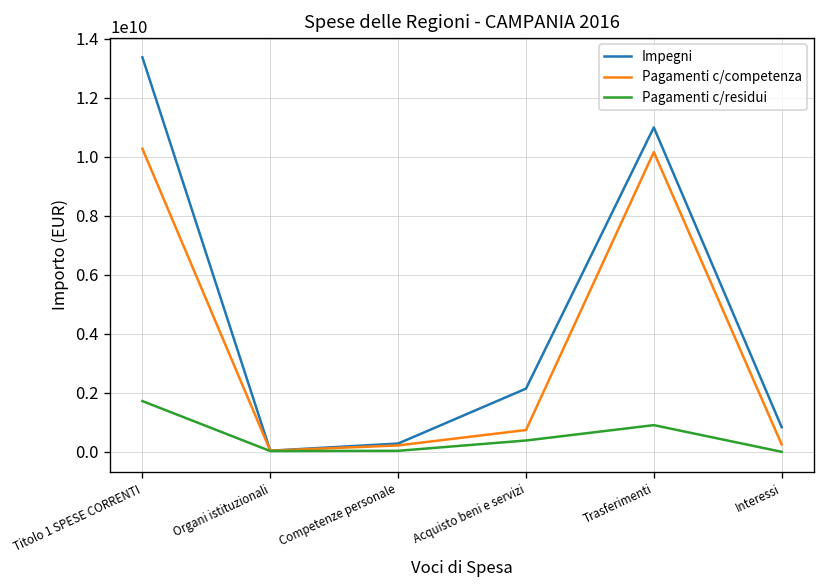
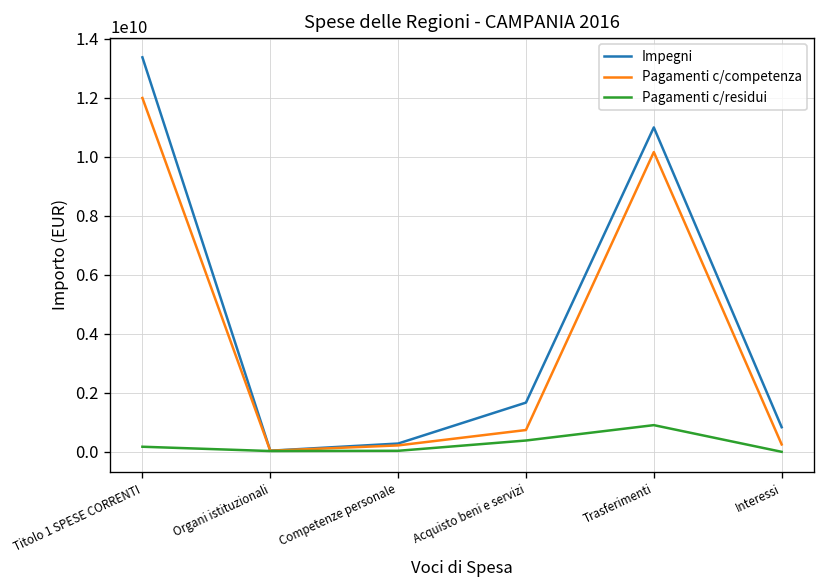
  {
    "Impegni": {
      "Titolo 1 SPESE CORRENTI": 13400000000,
-     "Acquisto beni e servizi": 2100000000,
+     "Acquisto beni e servizi": 1700000000,
      "Trasferimenti": 11000000000,
      "Interessi": 800000000
    },
    "Pagamenti c/competenza": {
-     "Titolo 1 SPESE CORRENTI": 10300000000,
+     "Titolo 1 SPESE CORRENTI": 12000000000,
      "Acquisto beni e servizi": 700000000,
      "Trasferimenti": 10200000000,
      "Interessi": 300000000
    },
    "Pagamenti c/residui": {
-     "Titolo 1 SPESE CORRENTI": 1700000000,
+     "Titolo 1 SPESE CORRENTI": 200000000,
      "Competenze personale": 0,
      "Acquisto beni e servizi": 400000000,
      "Trasferimenti": 900000000,
      "Interessi": 0
    }
  }
